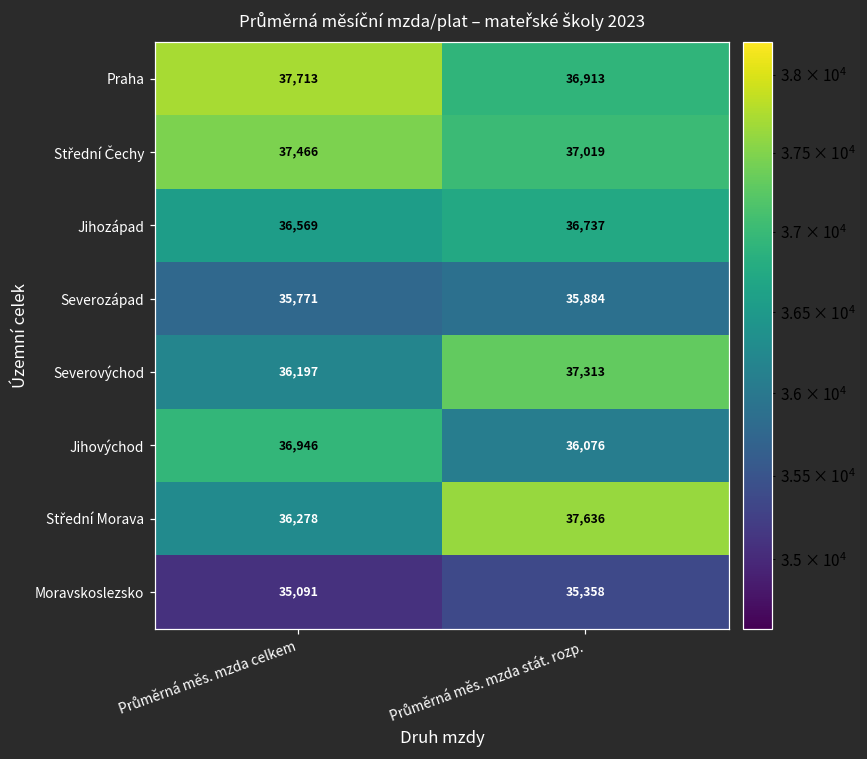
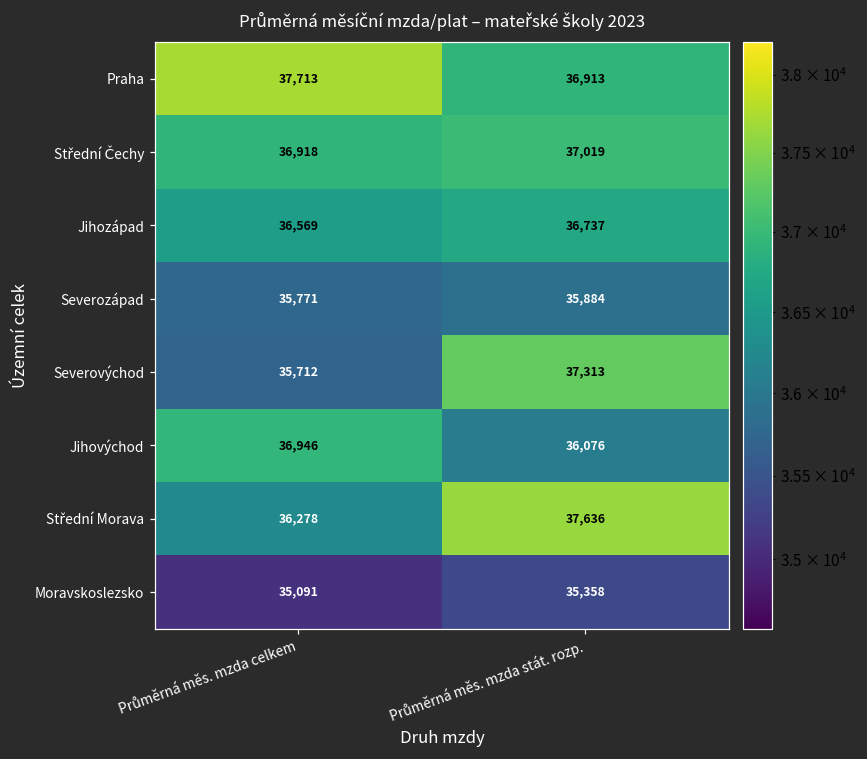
  {
    "Praha": {
      "Průměrná měs. mzda celkem": "37,713",
      "Průměrná měs. mzda stát. rozp.": "36,913"
    },
    "Střední Čechy": {
-     "Průměrná měs. mzda celkem": "37,466",
+     "Průměrná měs. mzda celkem": "36,918",
      "Průměrná měs. mzda stát. rozp.": "37,019"
    },
    "Jihozápad": {
      "Průměrná měs. mzda celkem": "36,569",
      "Průměrná měs. mzda stát. rozp.": "36,737"
    },
    "Severozápad": {
      "Průměrná měs. mzda celkem": "35,771",
      "Průměrná měs. mzda stát. rozp.": "35,884"
    },
    "Severovýchod": {
-     "Průměrná měs. mzda celkem": "36,197",
+     "Průměrná měs. mzda celkem": "35,712",
      "Průměrná měs. mzda stát. rozp.": "37,313"
    },
    "Jihovýchod": {
      "Průměrná měs. mzda celkem": "36,946",
      "Průměrná měs. mzda stát. rozp.": "36,076"
    },
    "Střední Morava": {
      "Průměrná měs. mzda celkem": "36,278",
      "Průměrná měs. mzda stát. rozp.": "37,636"
    },
    "Moravskoslezsko": {
      "Průměrná měs. mzda celkem": "35,091",
      "Průměrná měs. mzda stát. rozp.": "35,358"
    }
  }
